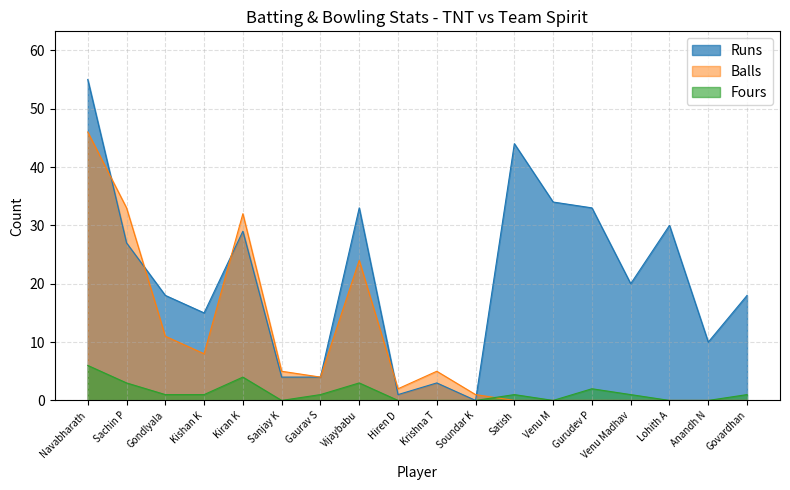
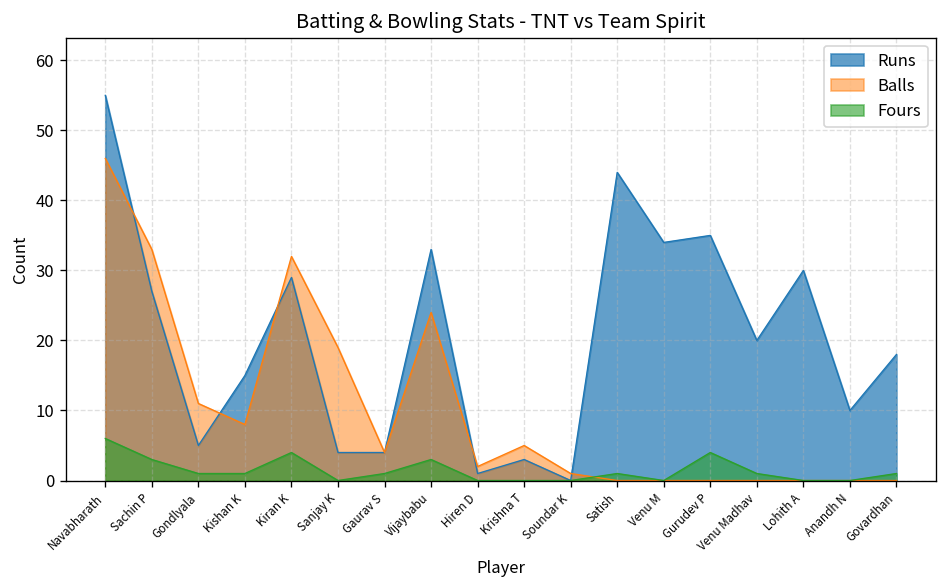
  {
    "Runs": {
      "Navabharath": 55,
      "Sachin P": 27,
-     "Gondlyala": 18,
+     "Gondlyala": 5,
      "Kishan K": 15,
      "Kiran K": 29,
      "Sanjay K": 4,
      "Vijaybabu": 33,
      "Hiren D": 1,
      "Krishna T": 3,
      "Satish": 44,
      "Venu M": 34,
-     "Gurudev P": 33,
+     "Gurudev P": 35,
      "Venu Madhav": 20,
      "Lohith A": 30,
      "Anandh N": 10,
      "Govardhan": 18
    },
    "Balls": {
      "Navabharath": 46,
      "Sachin P": 33,
      "Gondlyala": 11,
      "Kishan K": 8,
      "Kiran K": 32,
-     "Sanjay K": 5,
+     "Sanjay K": 19,
      "Vijaybabu": 24,
      "Hiren D": 2,
      "Krishna T": 5,
      "Soundar K": 1,
      "Satish": 0,
      "Gurudev P": 0,
      "Venu Madhav": 0,
      "Govardhan": 0
    },
    "Fours": {
      "Navabharath": 6,
      "Sachin P": 3,
      "Gondlyala": 1,
      "Kishan K": 1,
      "Kiran K": 4,
      "Sanjay K": 0,
      "Gaurav S": 1,
      "Vijaybabu": 3,
      "Hiren D": 0,
      "Krishna T": 0,
      "Satish": 1,
-     "Gurudev P": 2,
+     "Gurudev P": 4,
      "Venu Madhav": 1,
      "Govardhan": 1
    }
  }
